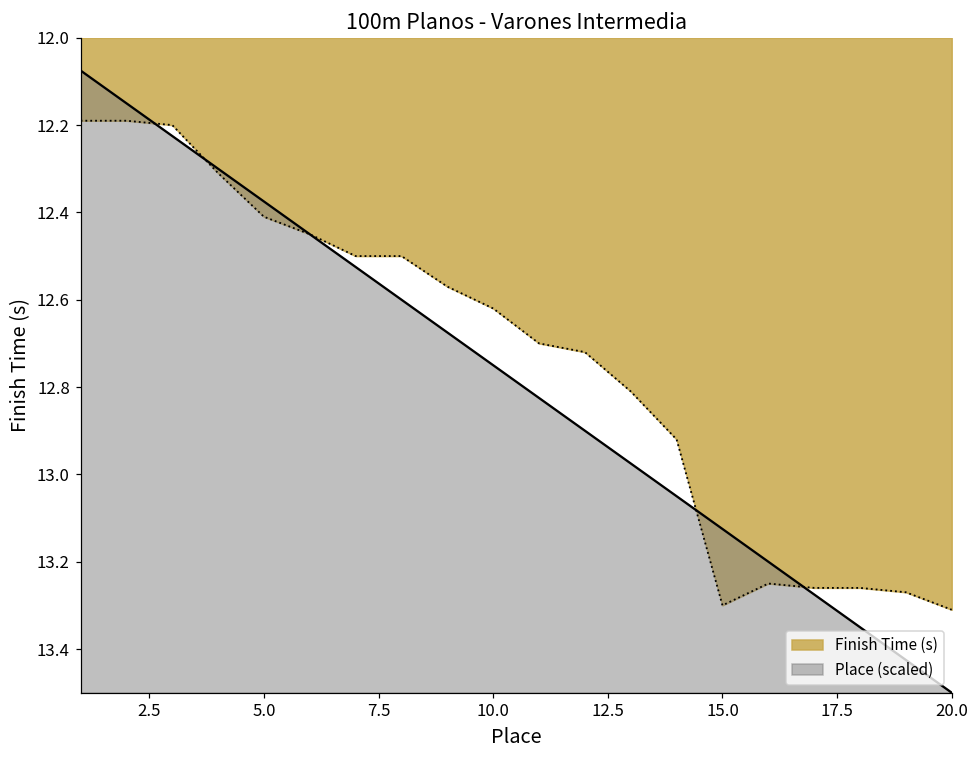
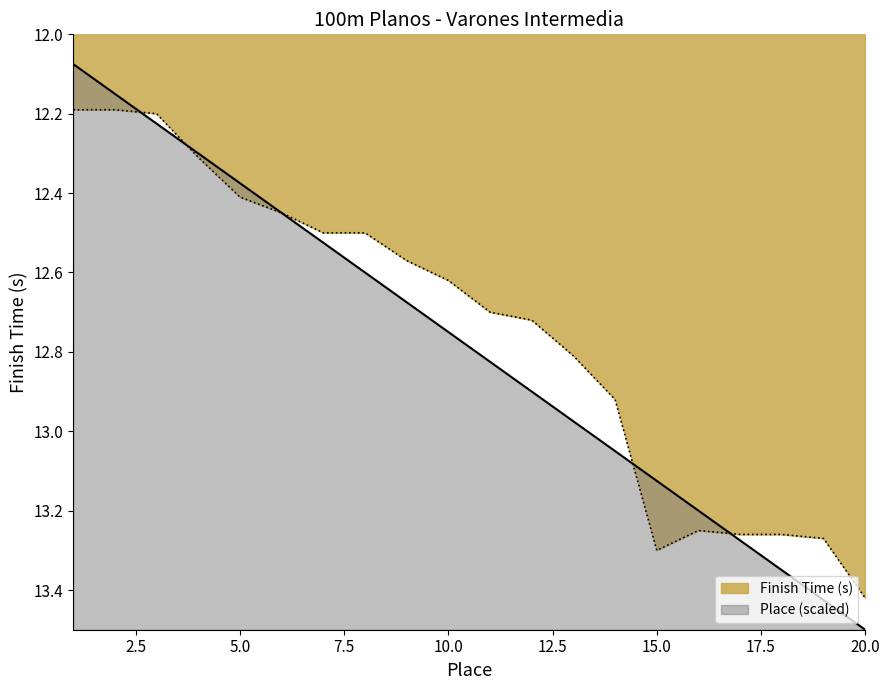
  {
    "Finish Time (s)": {
      "5.0": 12.41,
      "10.0": 12.62,
      "15.0": 13.30,
-     "20.0": 13.31
+     "20.0": 13.42
    }
  }
